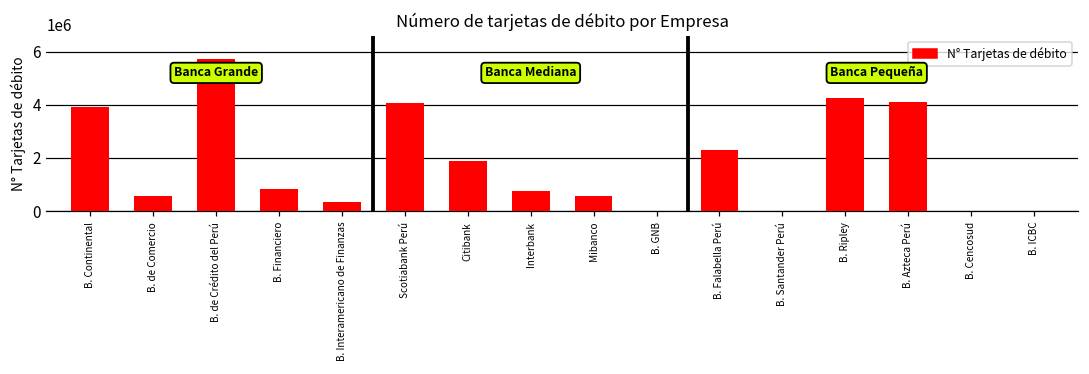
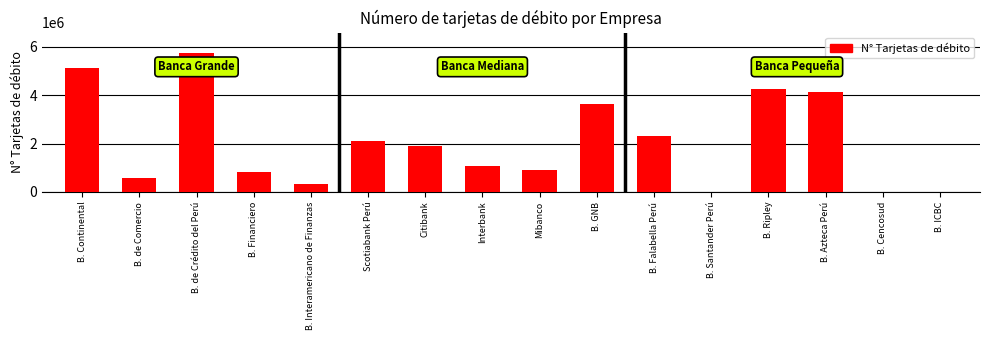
  {
-   "B. Continental": 3900000,
+   "B. Continental": 5100000,
    "B. de Comercio": 600000,
    "B. de Crédito del Perú": 5700000,
    "B. Financiero": 800000,
    "B. Interamericano de Finanzas": 300000,
-   "Scotiabank Perú": 4100000,
+   "Scotiabank Perú": 2100000,
    "Citibank": 1900000,
-   "Interbank": 700000,
-   "Mibanco": 600000,
-   "B. GNB": 0,
+   "Interbank": 1100000,
+   "Mibanco": 900000,
+   "B. GNB": 3700000,
    "B. Falabella Perú": 2300000,
    "B. Santander Perú": 0,
    "B. Ripley": 4300000,
    "B. Azteca Perú": 4100000,
    "B. Cencosud": 0,
    "B. ICBC": 0
  }
